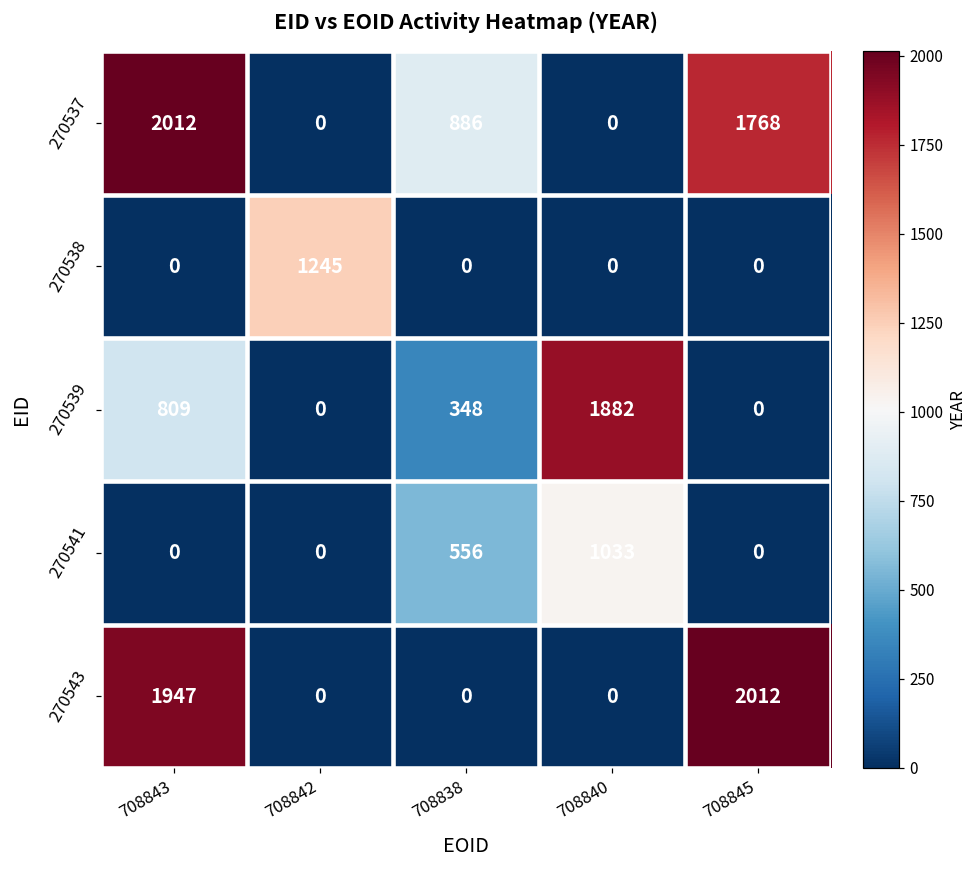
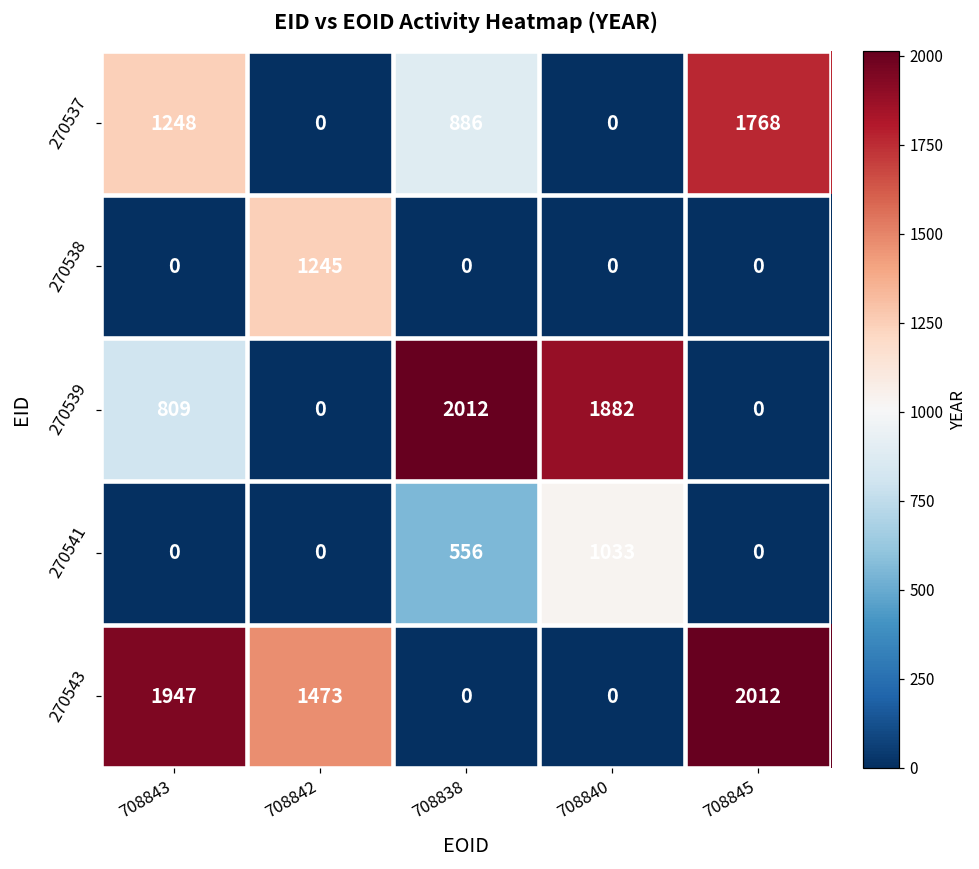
  {
    "270537": {
-     "708843": 2012,
+     "708843": 1248,
      "708842": 0,
      "708840": 0,
      "708845": 1768
    },
    "270538": {
      "708843": 0,
      "708842": 1245,
      "708838": 0,
      "708840": 0,
      "708845": 0
    },
    "270539": {
      "708842": 0,
-     "708838": 348,
+     "708838": 2012,
      "708840": 1882,
      "708845": 0
    },
    "270541": {
      "708843": 0,
      "708842": 0,
      "708838": 556,
      "708845": 0
    },
    "270543": {
      "708843": 1947,
-     "708842": 0,
+     "708842": 1473,
      "708838": 0,
      "708840": 0,
      "708845": 2012
    }
  }
